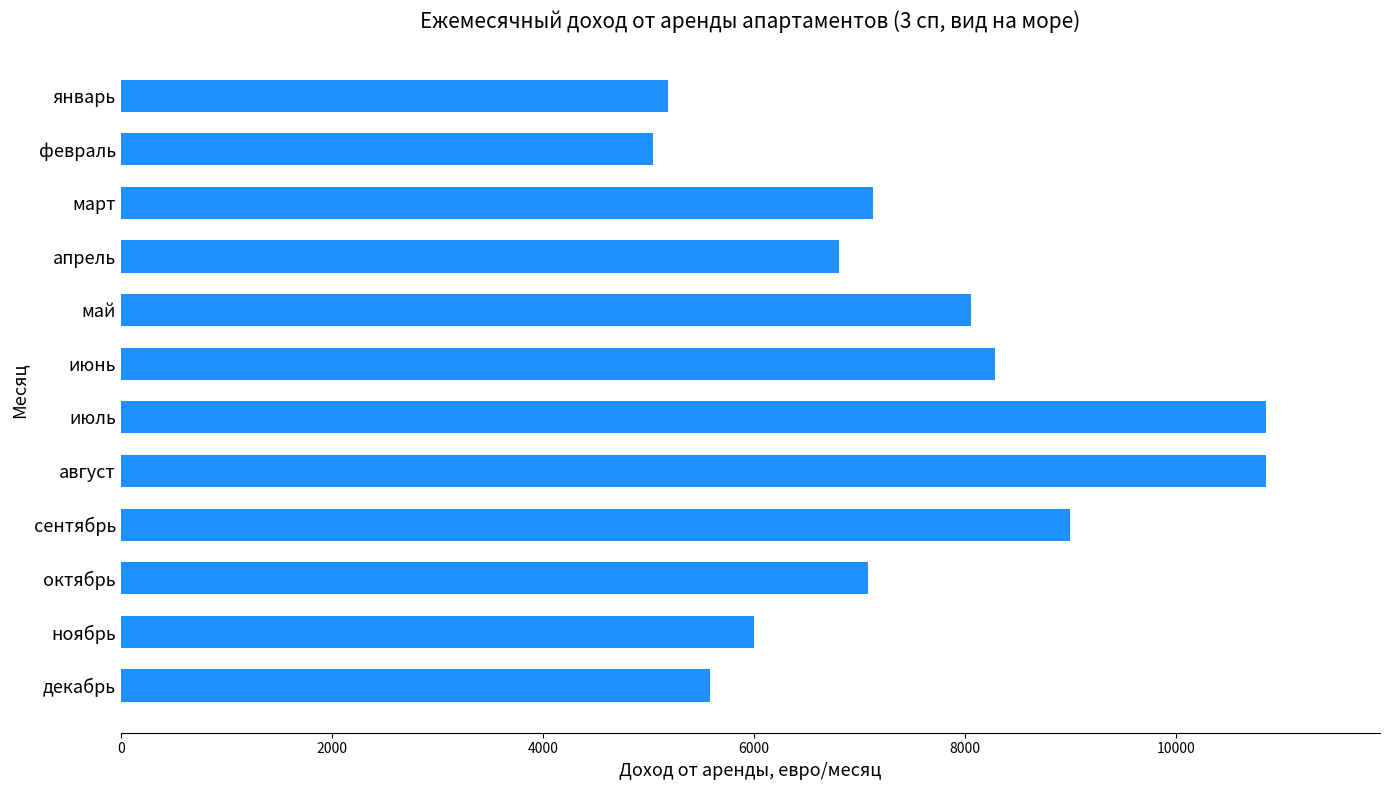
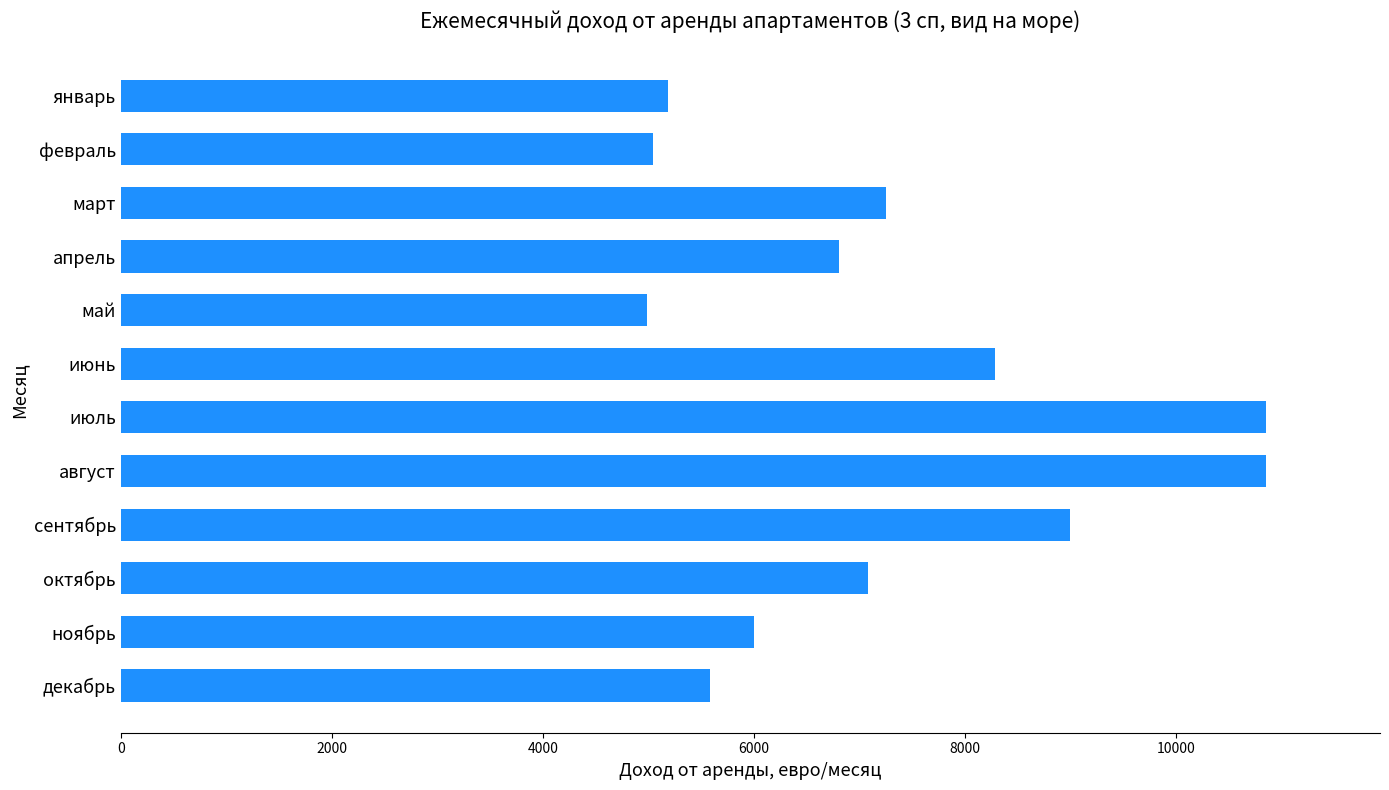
  {
    "январь": 5180,
    "февраль": 5040,
-   "март": 7130,
+   "март": 7250,
    "апрель": 6810,
-   "май": 8060,
+   "май": 4980,
    "июнь": 8280,
    "июль": 10850,
    "август": 10850,
    "сентябрь": 9000,
    "октябрь": 7080,
    "ноябрь": 6000,
    "декабрь": 5580
  }
